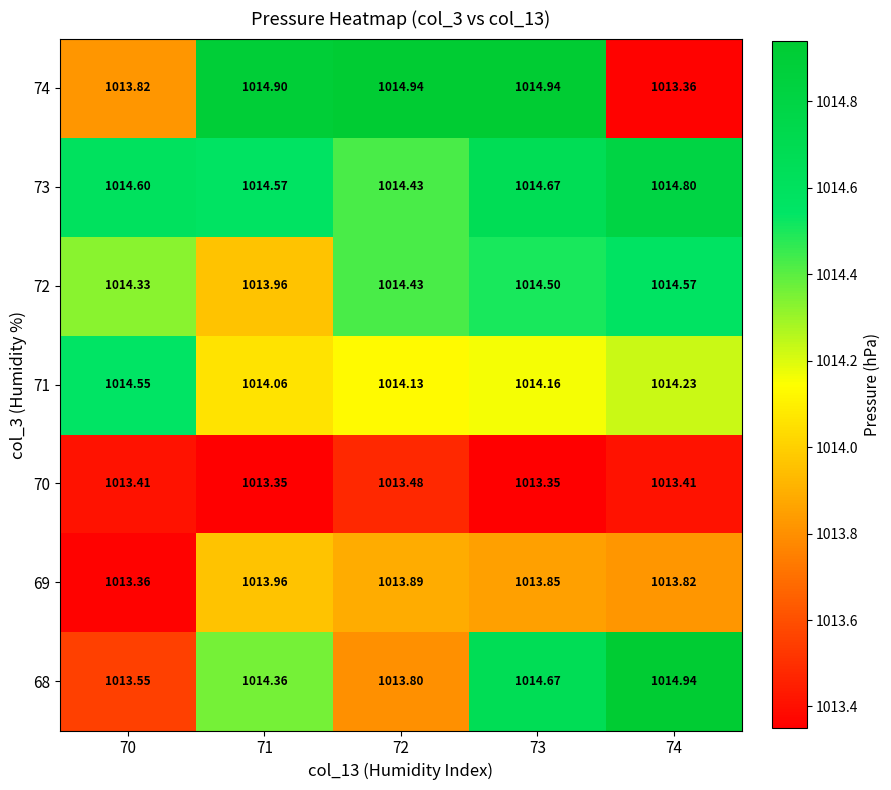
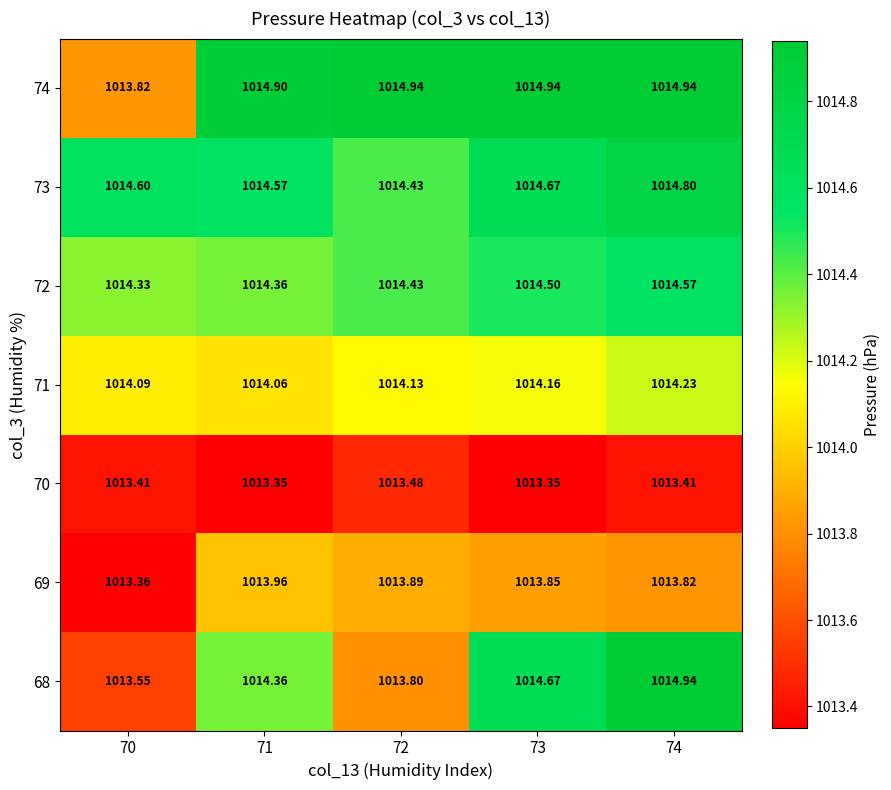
  {
    "74": {
      "70": 1013.82,
      "71": 1014.90,
      "72": 1014.94,
      "73": 1014.94,
-     "74": 1013.36
+     "74": 1014.94
    },
    "73": {
      "70": 1014.60,
      "71": 1014.57,
      "72": 1014.43,
      "73": 1014.67,
      "74": 1014.80
    },
    "72": {
      "70": 1014.33,
-     "71": 1013.96,
+     "71": 1014.36,
      "72": 1014.43,
      "73": 1014.50,
      "74": 1014.57
    },
    "71": {
-     "70": 1014.55,
+     "70": 1014.09,
      "71": 1014.06,
      "72": 1014.13,
      "73": 1014.16,
      "74": 1014.23
    },
    "70": {
      "70": 1013.41,
      "71": 1013.35,
      "72": 1013.48,
      "73": 1013.35,
      "74": 1013.41
    },
    "69": {
      "70": 1013.36,
      "71": 1013.96,
      "72": 1013.89,
      "73": 1013.85,
      "74": 1013.82
    },
    "68": {
      "70": 1013.55,
      "71": 1014.36,
      "72": 1013.80,
      "73": 1014.67,
      "74": 1014.94
    }
  }
